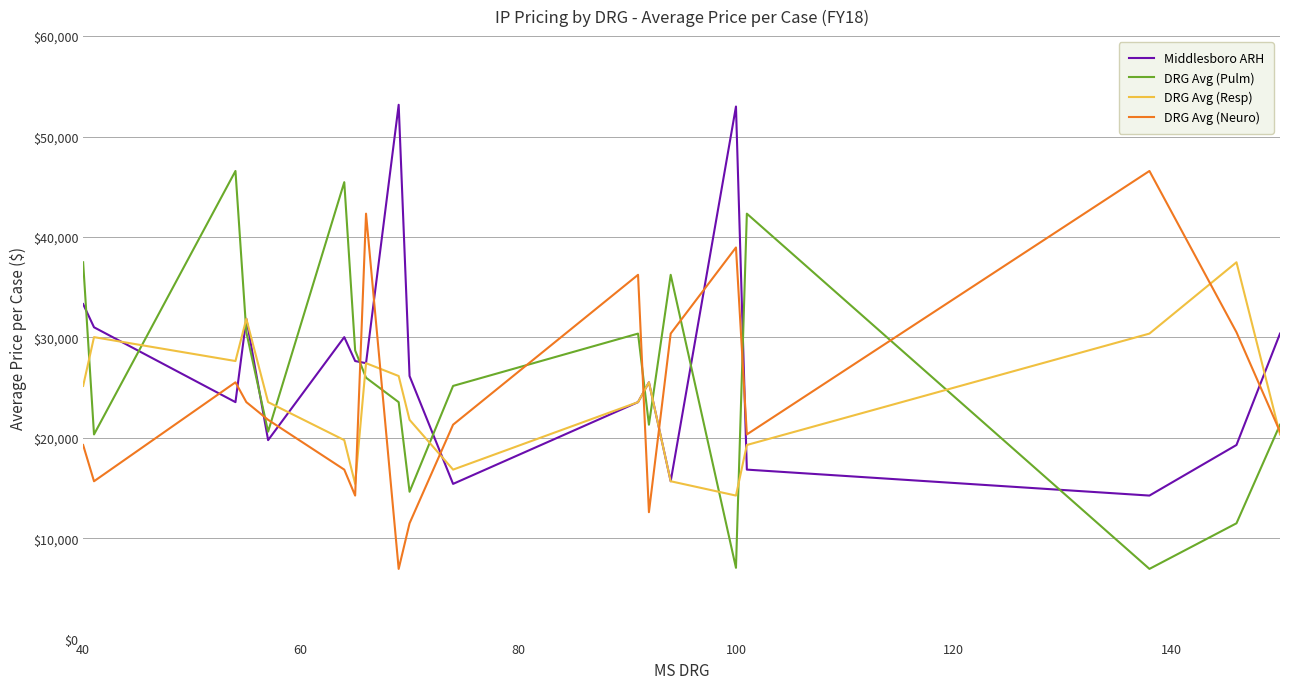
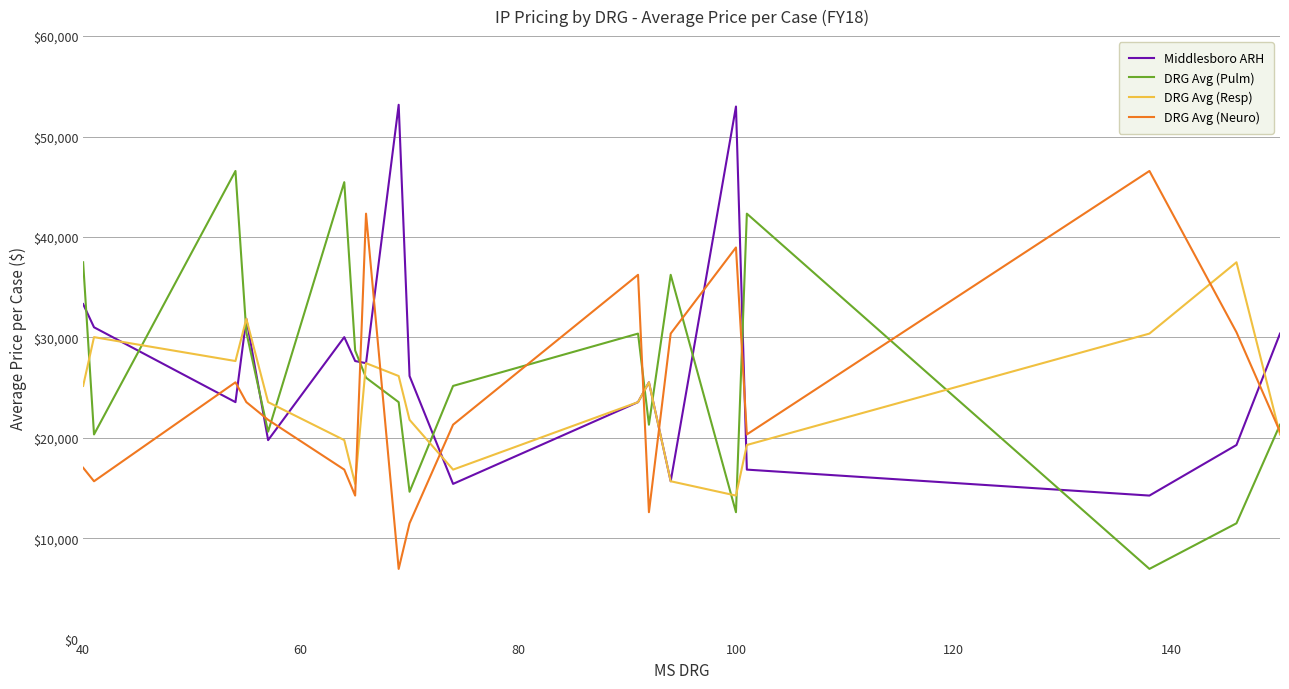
  {
    "Middlesboro ARH": {
      "40": "$33,300",
      "100": "$53,000"
    },
    "DRG Avg (Pulm)": {
      "40": "$37,500",
-     "100": "$7,000"
+     "100": "$12,600"
    },
    "DRG Avg (Resp)": {
      "40": "$25,200",
      "100": "$14,200"
    },
    "DRG Avg (Neuro)": {
-     "40": "$19,300",
+     "40": "$17,000",
      "100": "$39,000"
    }
  }
